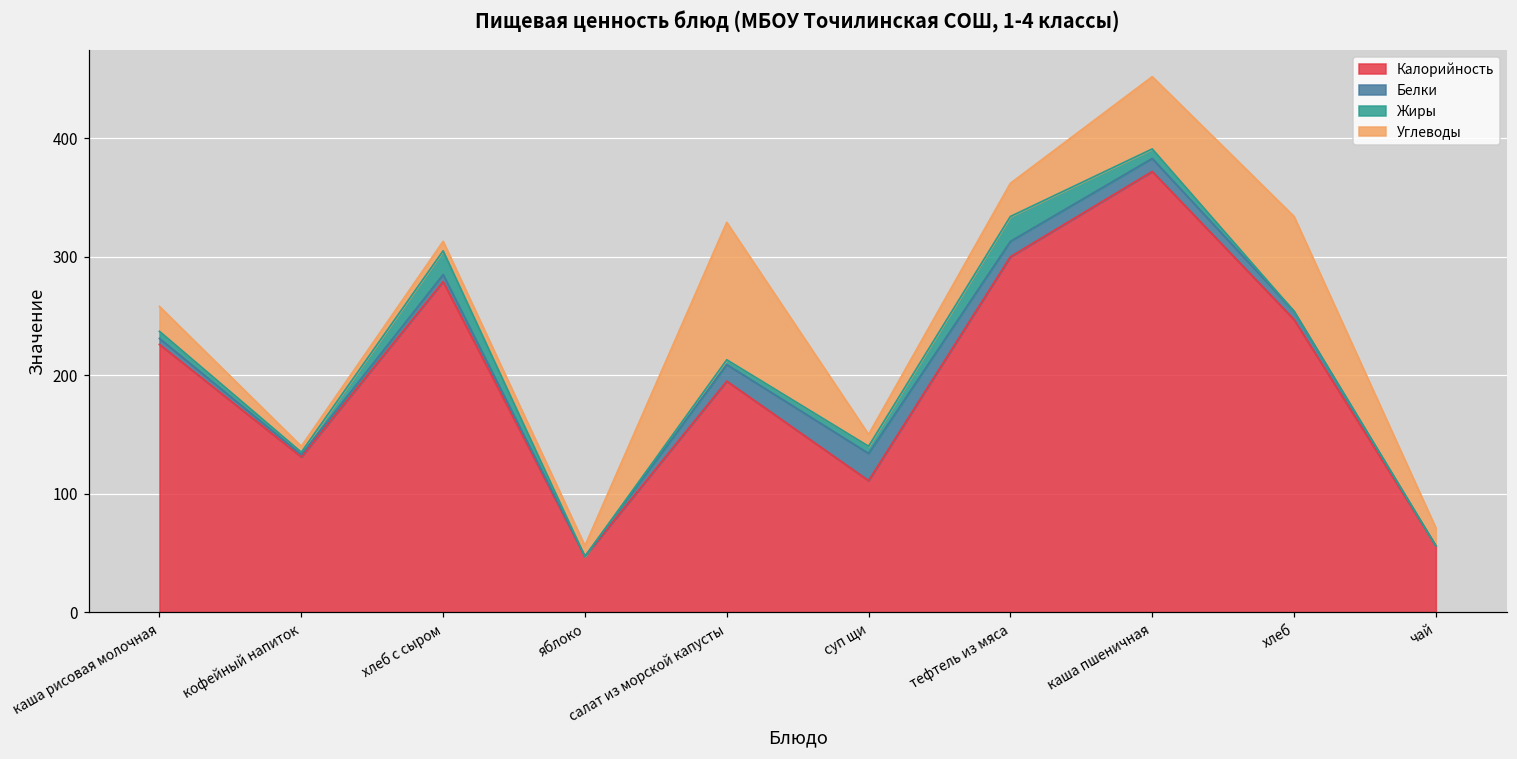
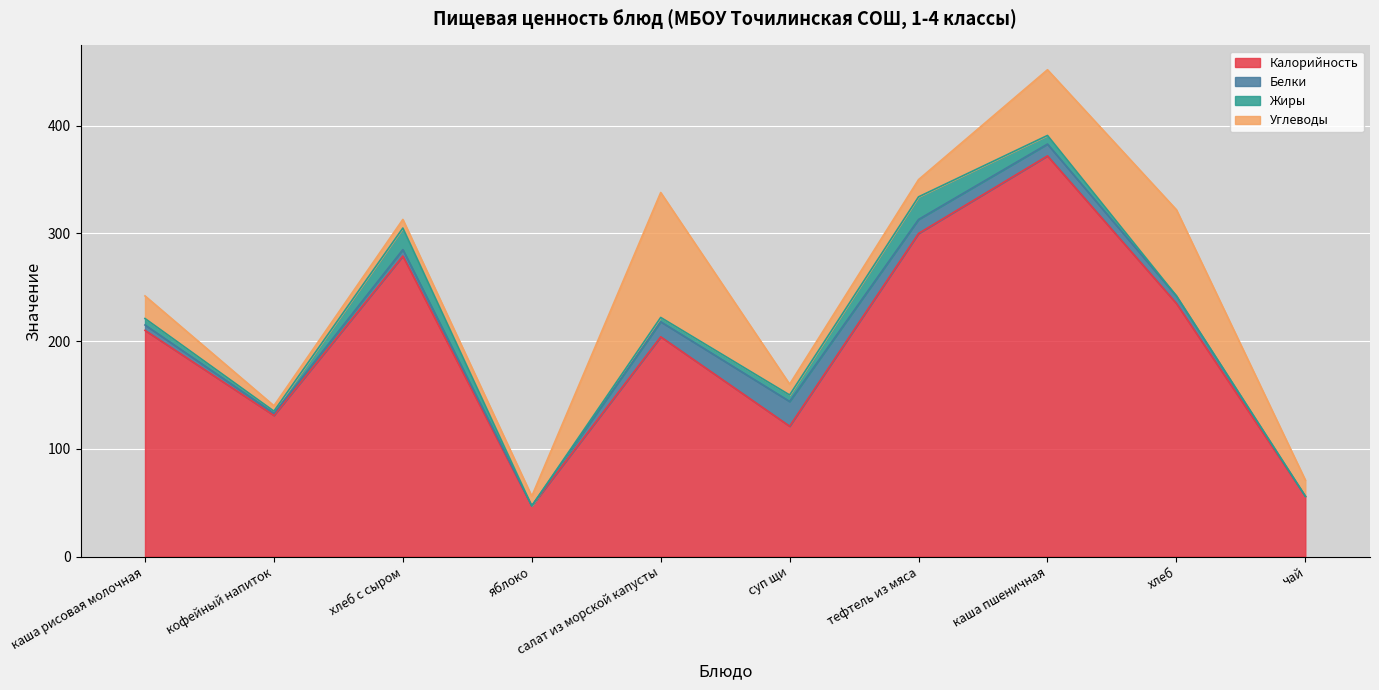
  {
    "Калорийность": {
-     "каша рисовая молочная": 226,
+     "каша рисовая молочная": 210,
      "хлеб с сыром": 279,
-     "салат из морской капусты": 195,
-     "суп щи": 111,
+     "салат из морской капусты": 204,
+     "суп щи": 121,
      "тефтель из мяса": 300,
      "каша пшеничная": 372,
-     "хлеб": 247
+     "хлеб": 235
    },
    "Углеводы": {
      "каша рисовая молочная": 21,
      "кофейный напиток": 5,
      "хлеб с сыром": 8,
      "яблоко": 9,
      "салат из морской капусты": 116,
      "суп щи": 10,
-     "тефтель из мяса": 28,
+     "тефтель из мяса": 16,
      "каша пшеничная": 61,
      "хлеб": 80,
      "чай": 15
    }
  }
